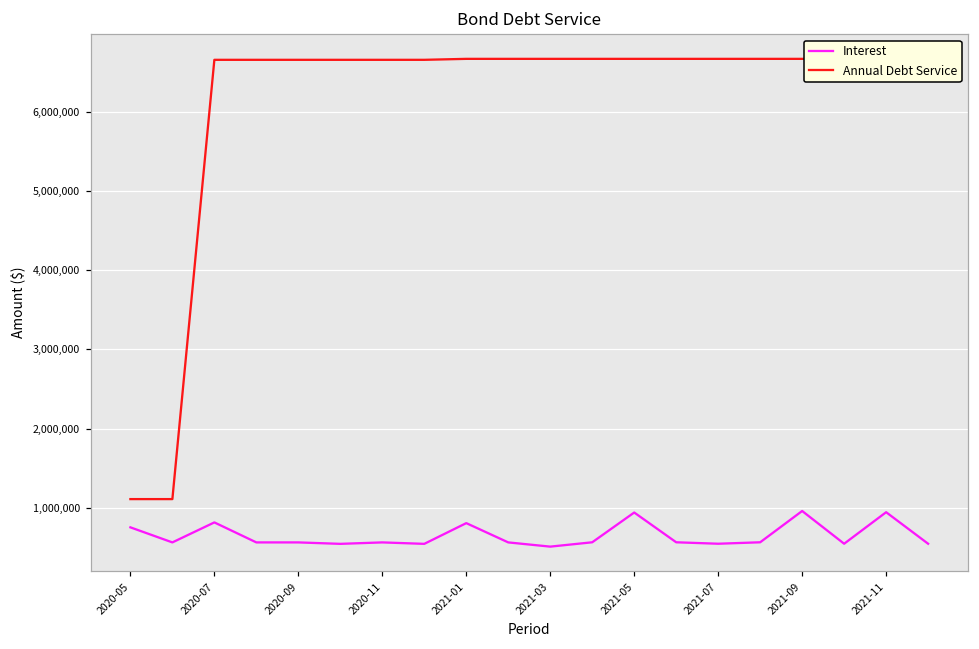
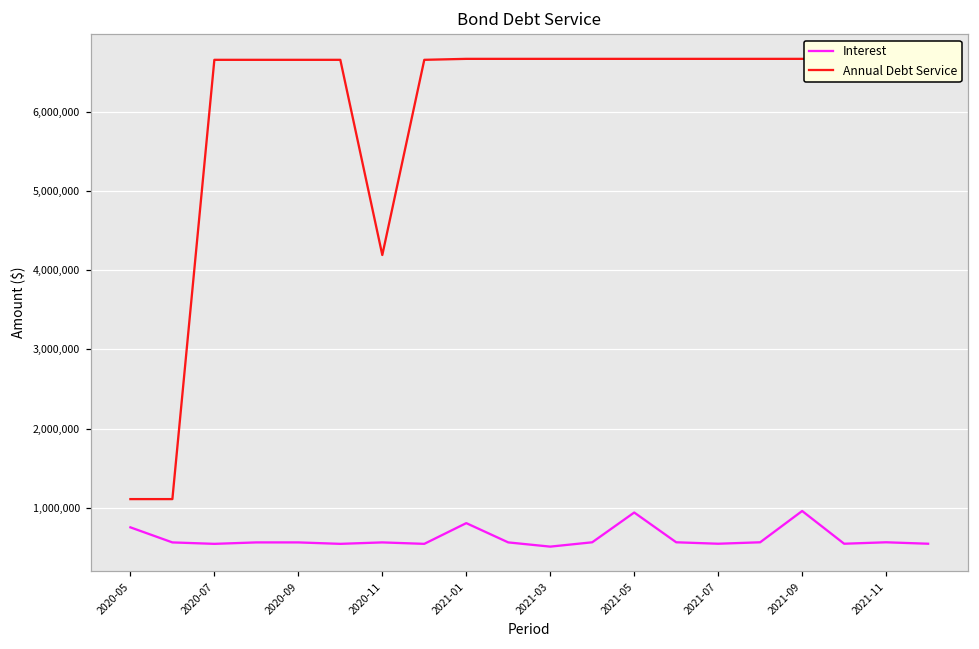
  {
    "Interest": {
      "2020-05": "800,000",
-     "2020-07": "800,000",
+     "2020-07": "500,000",
      "2020-09": "600,000",
      "2020-11": "600,000",
      "2021-01": "800,000",
      "2021-03": "500,000",
      "2021-05": "900,000",
      "2021-07": "500,000",
      "2021-09": "1,000,000",
-     "2021-11": "900,000"
+     "2021-11": "600,000"
    },
    "Annual Debt Service": {
      "2020-05": "1,100,000",
      "2020-07": "6,700,000",
      "2020-09": "6,700,000",
-     "2020-11": "6,700,000",
+     "2020-11": "4,200,000",
      "2021-01": "6,700,000",
      "2021-03": "6,700,000",
      "2021-05": "6,700,000",
      "2021-07": "6,700,000",
      "2021-09": "6,700,000"
    }
  }
